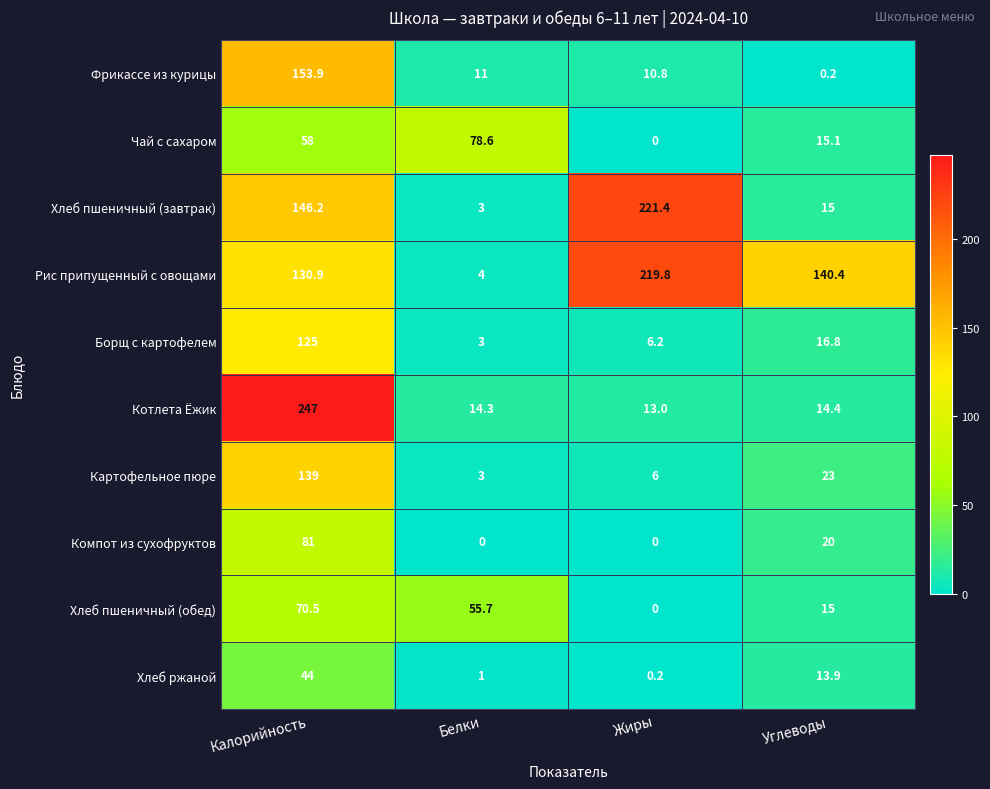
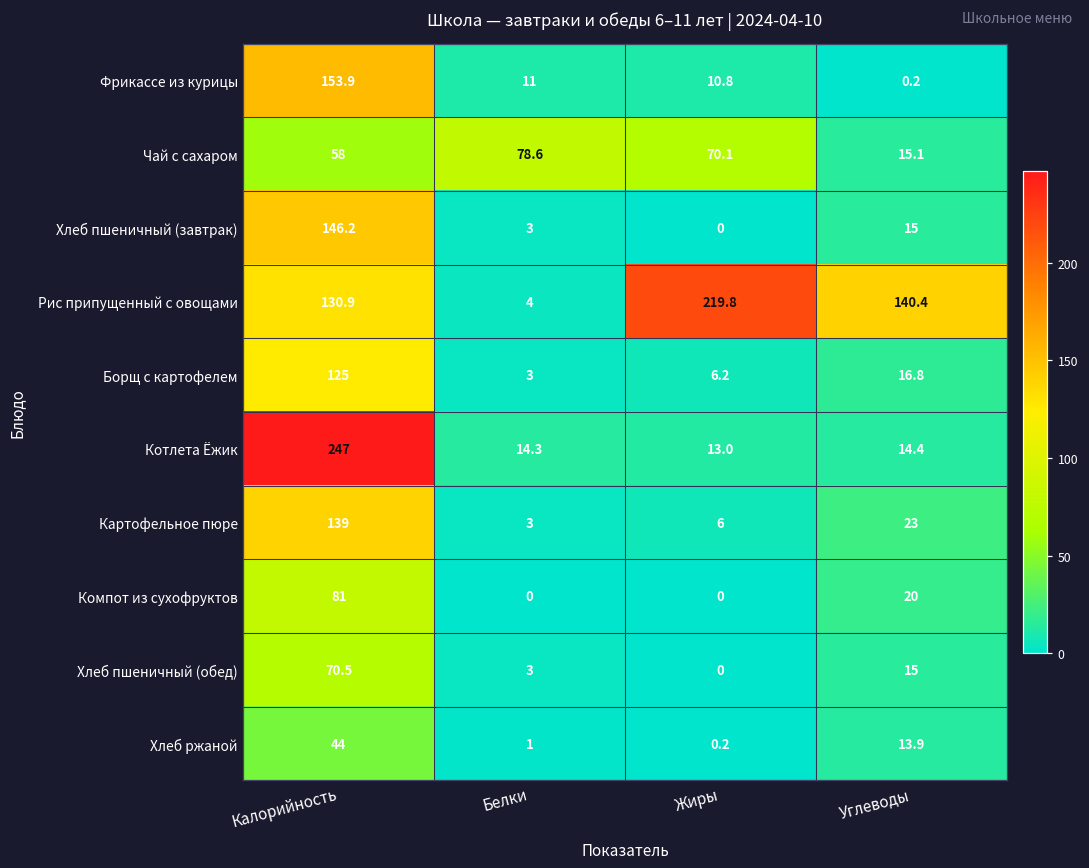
  {
    "Фрикассе из курицы": {
      "Калорийность": 153.9,
      "Белки": 11,
      "Жиры": 10.8,
      "Углеводы": 0.2
    },
    "Чай с сахаром": {
      "Калорийность": 58,
      "Белки": 78.6,
-     "Жиры": 0,
+     "Жиры": 70.1,
      "Углеводы": 15.1
    },
    "Хлеб пшеничный (завтрак)": {
      "Калорийность": 146.2,
      "Белки": 3,
-     "Жиры": 221.4,
+     "Жиры": 0,
      "Углеводы": 15
    },
    "Рис припущенный с овощами": {
      "Калорийность": 130.9,
      "Белки": 4,
      "Жиры": 219.8,
      "Углеводы": 140.4
    },
    "Борщ с картофелем": {
      "Калорийность": 125,
      "Белки": 3,
      "Жиры": 6.2,
      "Углеводы": 16.8
    },
    "Котлета Ёжик": {
      "Калорийность": 247,
      "Белки": 14.3,
      "Жиры": 13.0,
      "Углеводы": 14.4
    },
    "Картофельное пюре": {
      "Калорийность": 139,
      "Белки": 3,
      "Жиры": 6,
      "Углеводы": 23
    },
    "Компот из сухофруктов": {
      "Калорийность": 81,
      "Белки": 0,
      "Жиры": 0,
      "Углеводы": 20
    },
    "Хлеб пшеничный (обед)": {
      "Калорийность": 70.5,
-     "Белки": 55.7,
+     "Белки": 3,
      "Жиры": 0,
      "Углеводы": 15
    },
    "Хлеб ржаной": {
      "Калорийность": 44,
      "Белки": 1,
      "Жиры": 0.2,
      "Углеводы": 13.9
    }
  }
